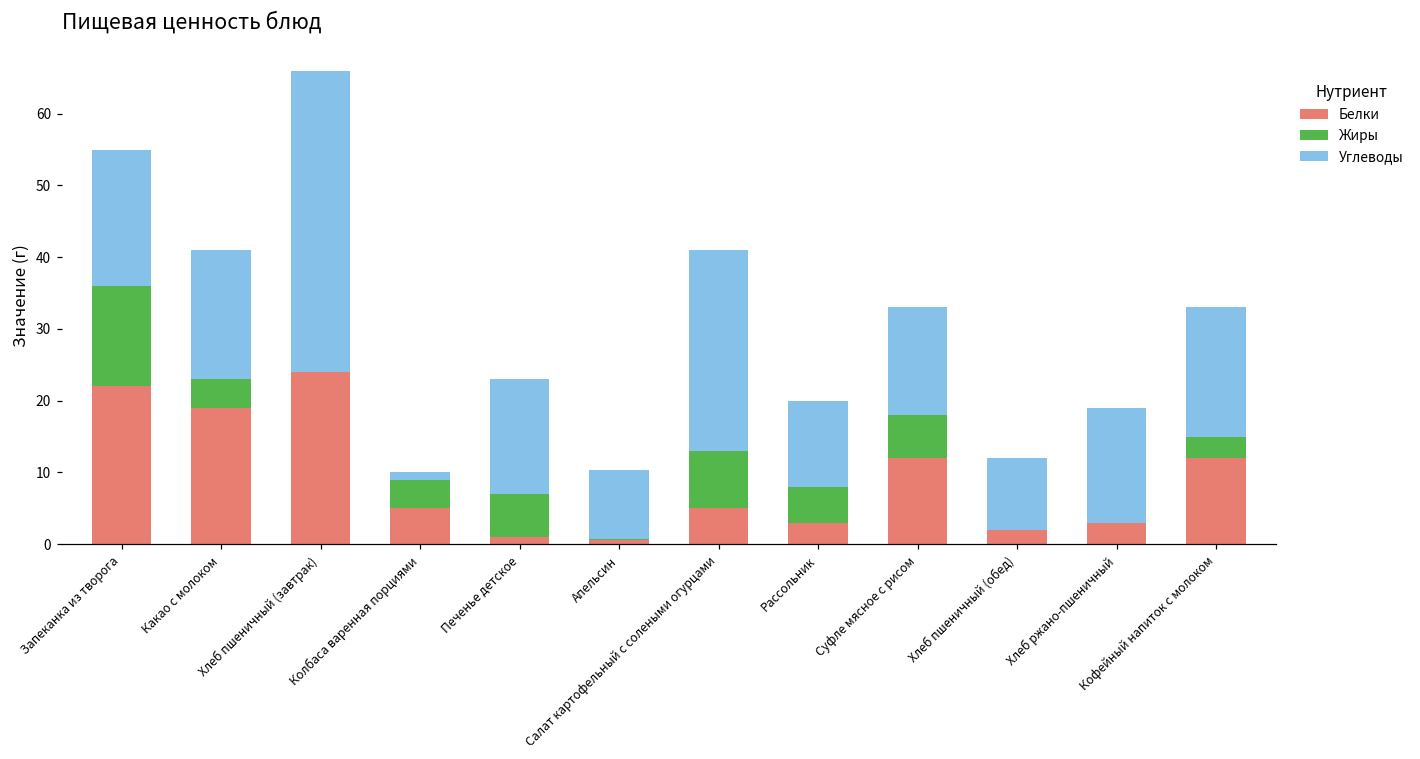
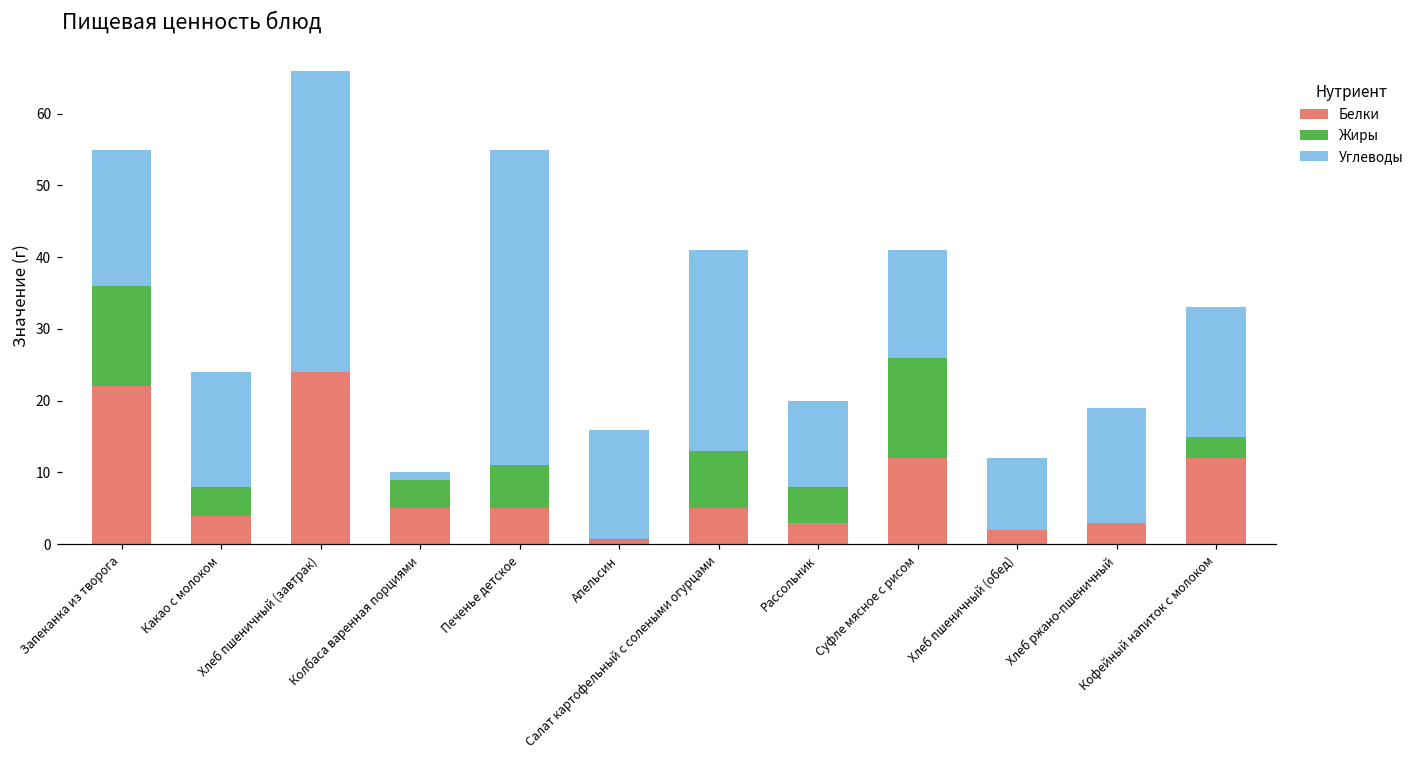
  {
    "Белки": {
      "Запеканка из творога": 22,
-     "Какао с молоком": 19,
+     "Какао с молоком": 4,
      "Хлеб пшеничный (завтрак)": 24,
      "Колбаса варенная порциями": 5,
-     "Печенье детское": 1,
+     "Печенье детское": 5,
      "Апельсин": 1,
      "Салат картофельный с солеными огурцами": 5,
      "Рассольник": 3,
      "Суфле мясное с рисом": 12,
      "Хлеб пшеничный (обед)": 2,
      "Хлеб ржано-пшеничный": 3,
      "Кофейный напиток с молоком": 12
    },
    "Жиры": {
      "Запеканка из творога": 14,
      "Какао с молоком": 4,
      "Хлеб пшеничный (завтрак)": 0,
      "Колбаса варенная порциями": 4,
      "Печенье детское": 6,
      "Салат картофельный с солеными огурцами": 8,
      "Рассольник": 5,
-     "Суфле мясное с рисом": 6,
+     "Суфле мясное с рисом": 14,
      "Хлеб пшеничный (обед)": 0,
      "Хлеб ржано-пшеничный": 0,
      "Кофейный напиток с молоком": 3
    },
    "Углеводы": {
      "Запеканка из творога": 19,
-     "Какао с молоком": 18,
+     "Какао с молоком": 16,
      "Хлеб пшеничный (завтрак)": 42,
      "Колбаса варенная порциями": 1,
-     "Печенье детское": 16,
-     "Апельсин": 10,
+     "Печенье детское": 44,
+     "Апельсин": 15,
      "Салат картофельный с солеными огурцами": 28,
      "Рассольник": 12,
      "Суфле мясное с рисом": 15,
      "Хлеб пшеничный (обед)": 10,
      "Хлеб ржано-пшеничный": 16,
      "Кофейный напиток с молоком": 18
    }
  }
